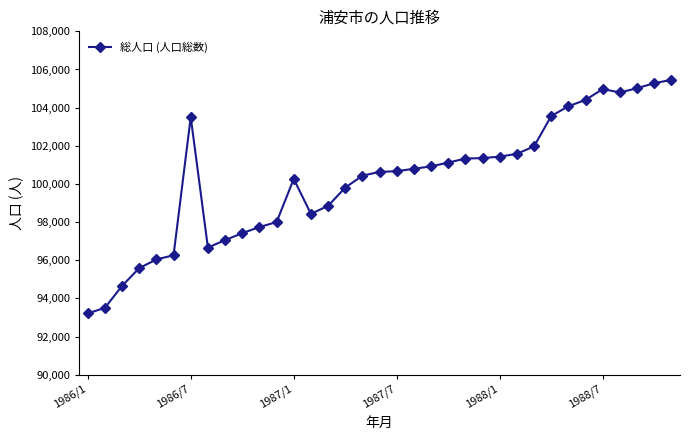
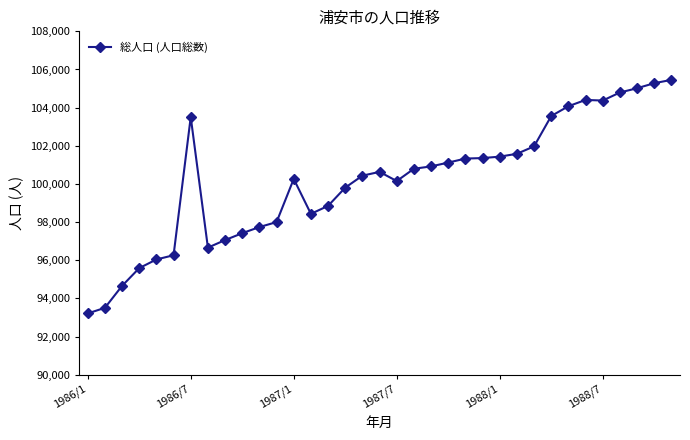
  {
    "1986/1": "93,200",
    "1986/7": "103,500",
    "1987/1": "100,300",
-   "1987/7": "100,700",
+   "1987/7": "100,200",
    "1988/1": "101,400",
-   "1988/7": "105,000"
+   "1988/7": "104,400"
  }
